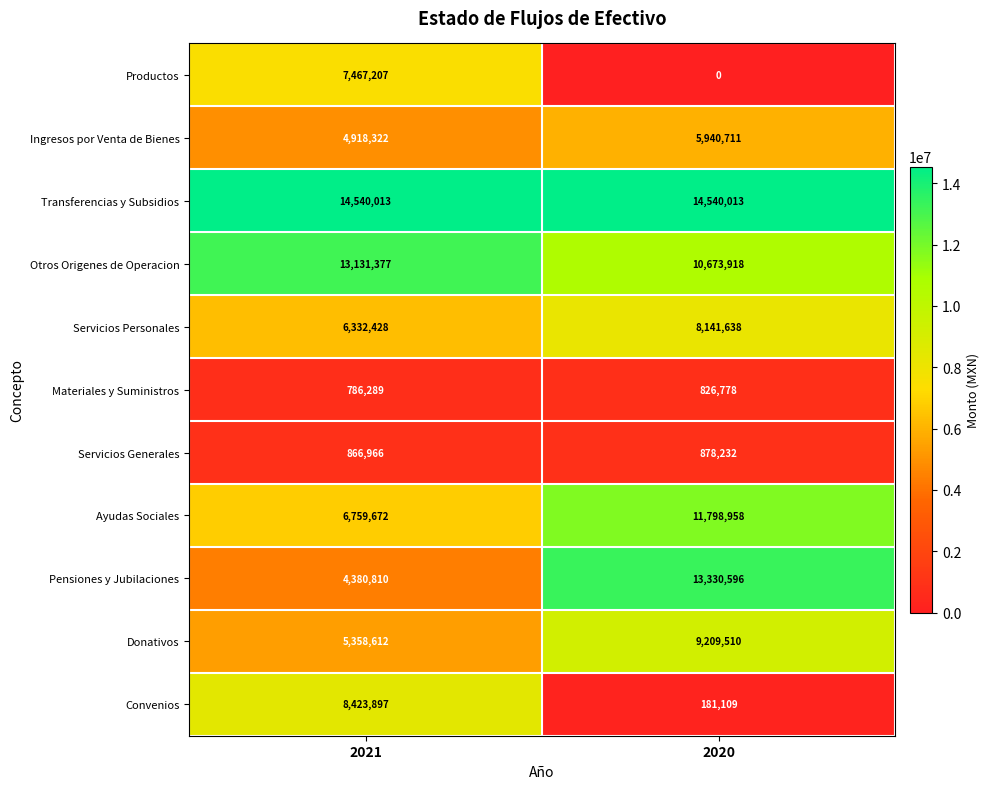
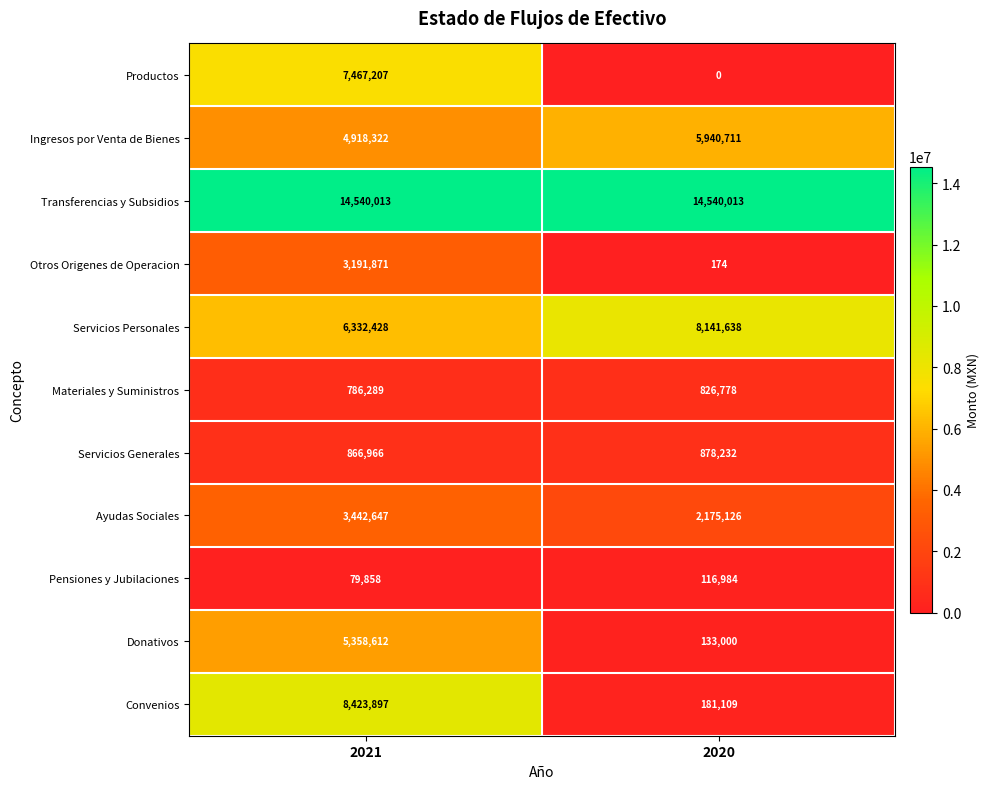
  {
    "Productos": {
      "2021": "7,467,207",
      "2020": "0"
    },
    "Ingresos por Venta de Bienes": {
      "2021": "4,918,322",
      "2020": "5,940,711"
    },
    "Transferencias y Subsidios": {
      "2021": "14,540,013",
      "2020": "14,540,013"
    },
    "Otros Origenes de Operacion": {
-     "2021": "13,131,377",
-     "2020": "10,673,918"
+     "2021": "3,191,871",
+     "2020": "174"
    },
    "Servicios Personales": {
      "2021": "6,332,428",
      "2020": "8,141,638"
    },
    "Materiales y Suministros": {
      "2021": "786,289",
      "2020": "826,778"
    },
    "Servicios Generales": {
      "2021": "866,966",
      "2020": "878,232"
    },
    "Ayudas Sociales": {
-     "2021": "6,759,672",
-     "2020": "11,798,958"
+     "2021": "3,442,647",
+     "2020": "2,175,126"
    },
    "Pensiones y Jubilaciones": {
-     "2021": "4,380,810",
-     "2020": "13,330,596"
+     "2021": "79,858",
+     "2020": "116,984"
    },
    "Donativos": {
      "2021": "5,358,612",
-     "2020": "9,209,510"
+     "2020": "133,000"
    },
    "Convenios": {
      "2021": "8,423,897",
      "2020": "181,109"
    }
  }
